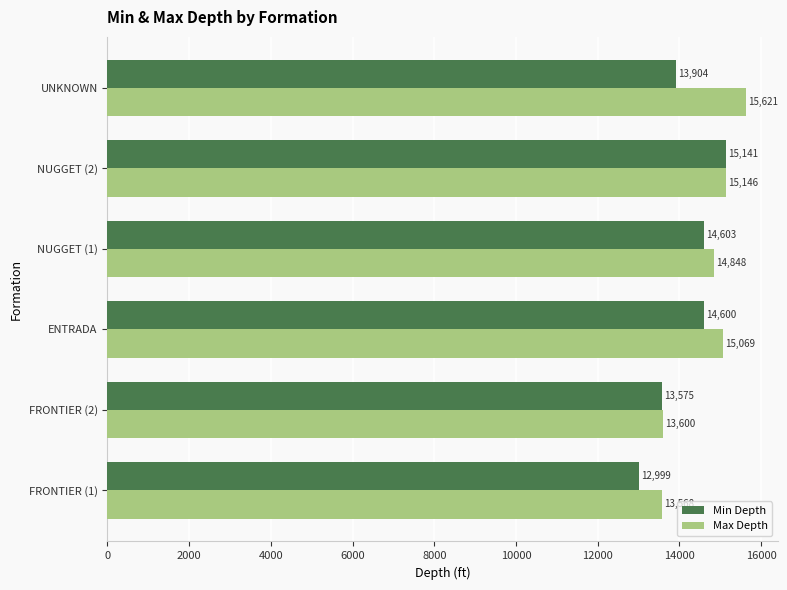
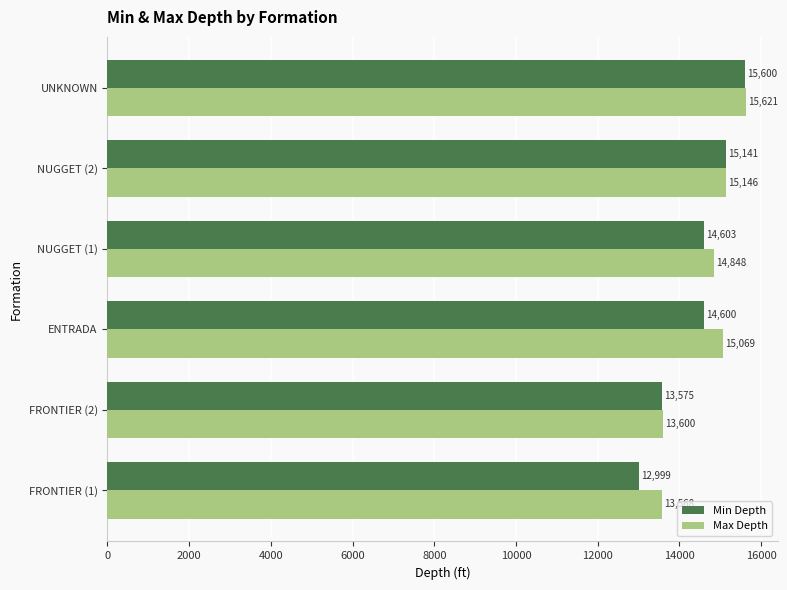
  {
    "Min Depth": {
-     "UNKNOWN": "13,904",
+     "UNKNOWN": "15,600",
      "NUGGET (2)": "15,141",
      "NUGGET (1)": "14,603",
      "ENTRADA": "14,600",
      "FRONTIER (2)": "13,575",
      "FRONTIER (1)": "12,999"
    },
    "Max Depth": {
      "UNKNOWN": "15,621",
      "NUGGET (2)": "15,146",
      "NUGGET (1)": "14,848",
      "ENTRADA": "15,069",
      "FRONTIER (2)": "13,600"
    }
  }
